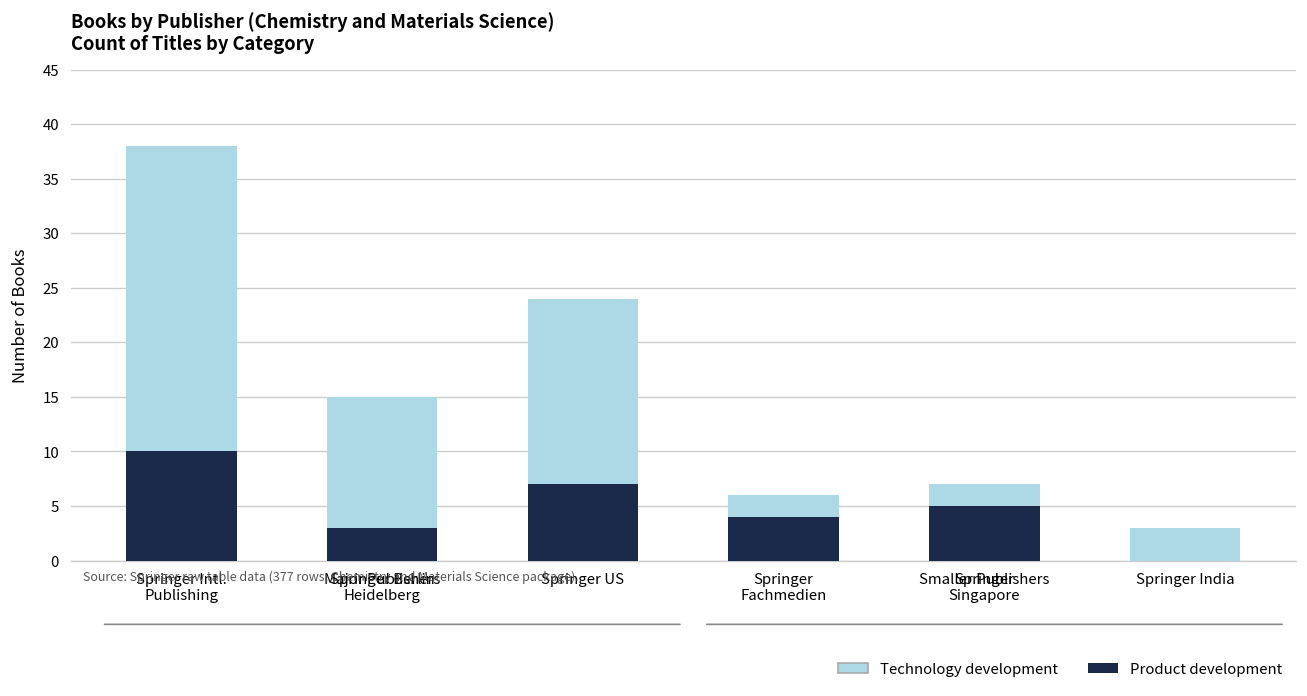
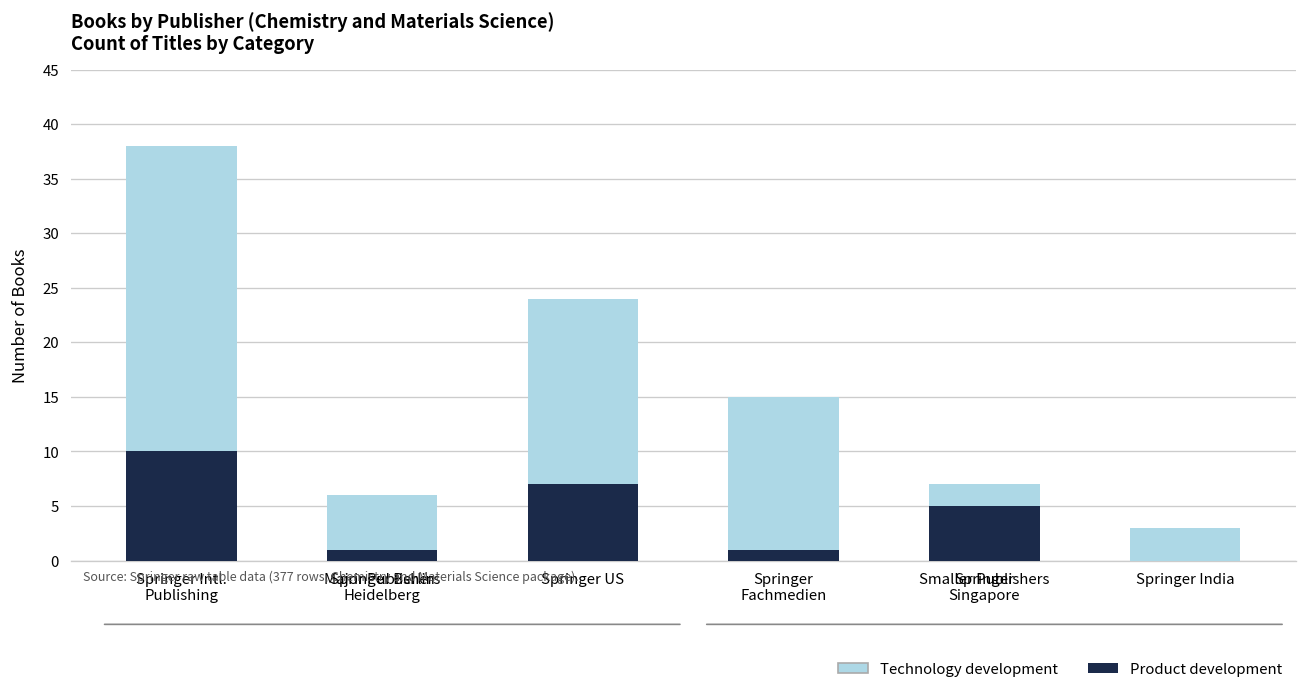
  {
    "Product development": {
      "Springer Intl. Publishing": 10,
-     "Springer Berlin Heidelberg": 3,
+     "Springer Berlin Heidelberg": 1,
      "Springer US": 7,
-     "Springer Fachmedien": 4,
+     "Springer Fachmedien": 1,
      "Springer Singapore": 5,
      "Springer India": 0
    },
    "Technology development": {
      "Springer Intl. Publishing": 28,
-     "Springer Berlin Heidelberg": 12,
+     "Springer Berlin Heidelberg": 5,
      "Springer US": 17,
-     "Springer Fachmedien": 2,
+     "Springer Fachmedien": 14,
      "Springer Singapore": 2,
      "Springer India": 3
    }
  }
